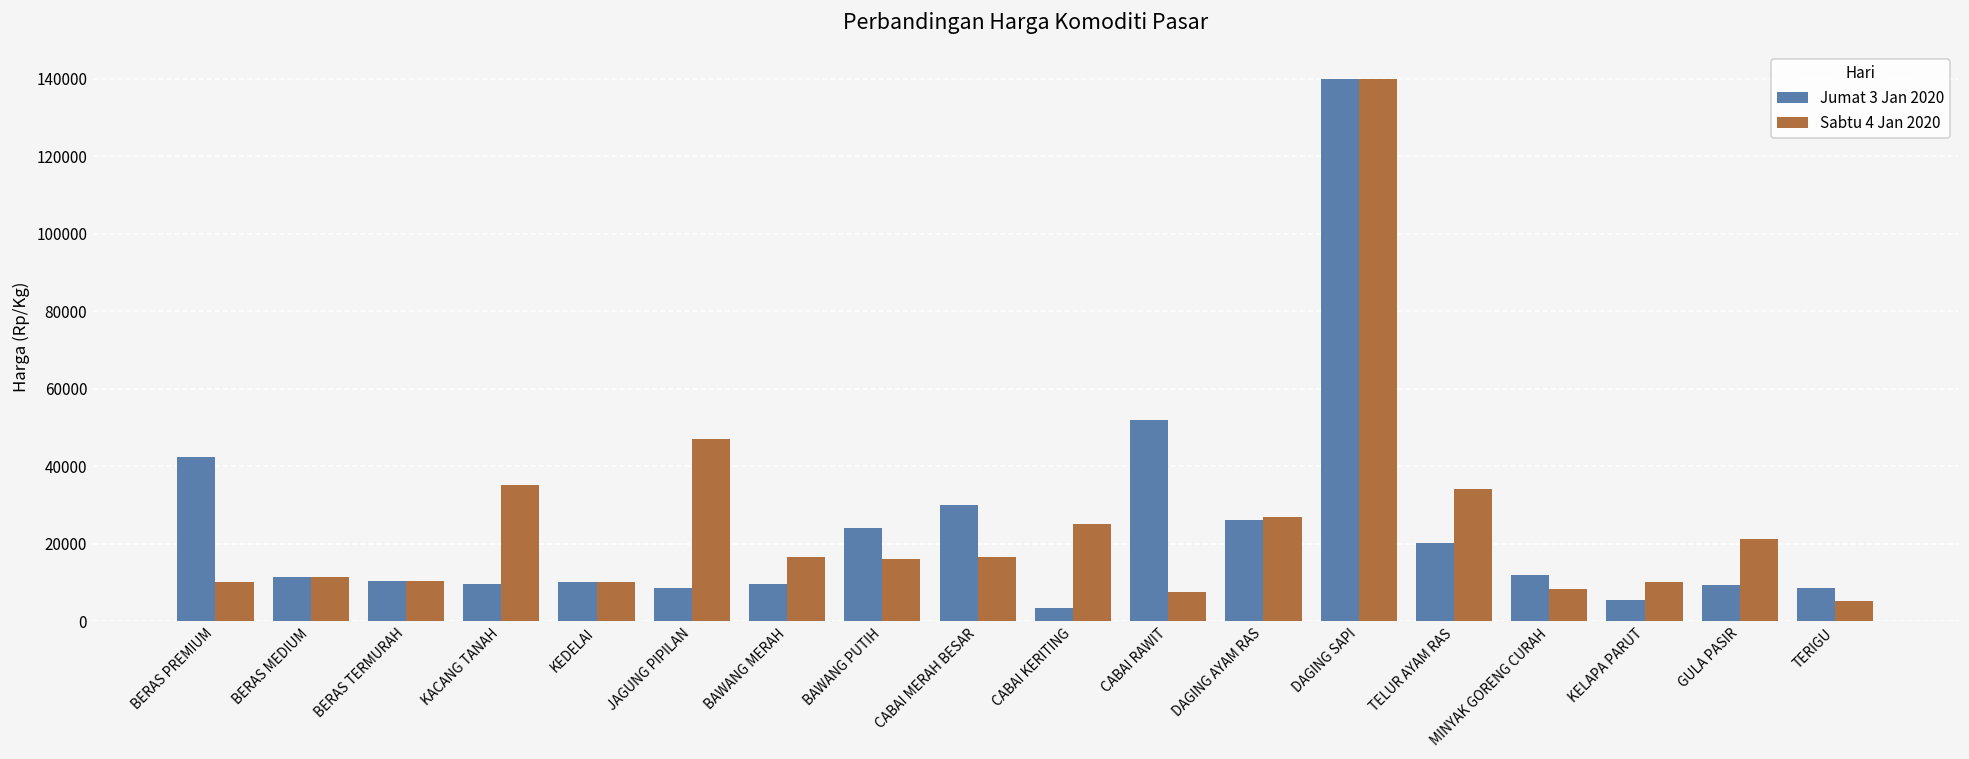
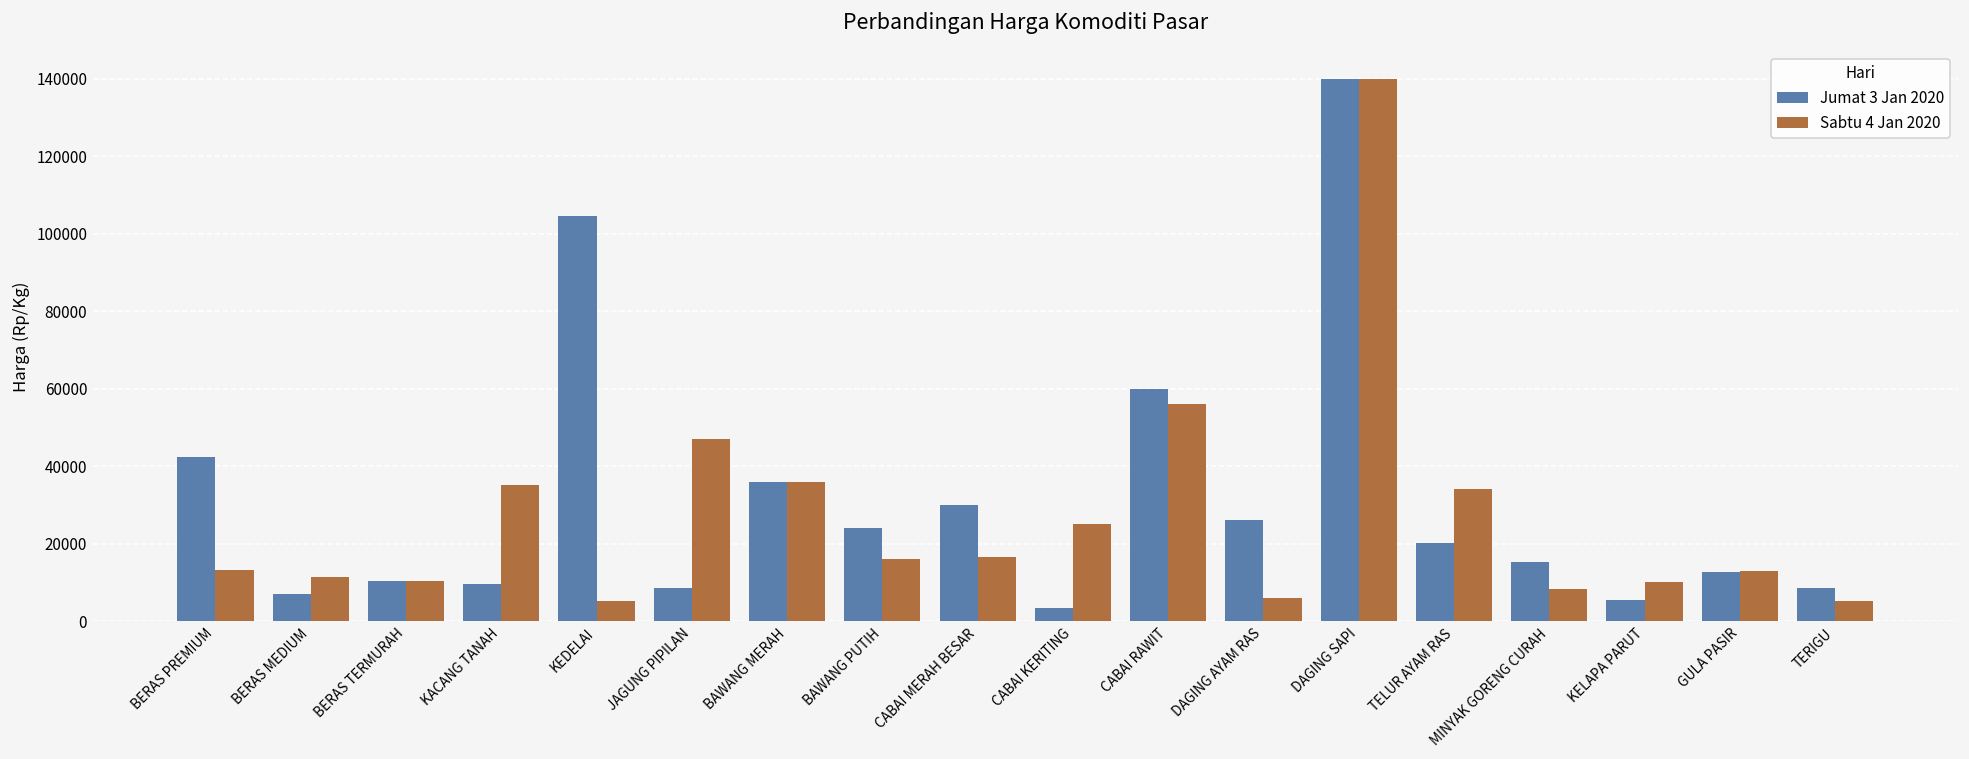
  {
    "Jumat 3 Jan 2020": {
      "BERAS PREMIUM": 42000,
-     "BERAS MEDIUM": 11000,
+     "BERAS MEDIUM": 7000,
      "BERAS TERMURAH": 10000,
      "KACANG TANAH": 10000,
-     "KEDELAI": 10000,
+     "KEDELAI": 105000,
      "JAGUNG PIPILAN": 9000,
-     "BAWANG MERAH": 9000,
+     "BAWANG MERAH": 36000,
      "BAWANG PUTIH": 24000,
      "CABAI MERAH BESAR": 30000,
      "CABAI KERITING": 4000,
-     "CABAI RAWIT": 52000,
+     "CABAI RAWIT": 60000,
      "DAGING AYAM RAS": 26000,
      "DAGING SAPI": 140000,
      "TELUR AYAM RAS": 20000,
-     "MINYAK GORENG CURAH": 12000,
+     "MINYAK GORENG CURAH": 15000,
      "KELAPA PARUT": 5000,
-     "GULA PASIR": 9000,
+     "GULA PASIR": 13000,
      "TERIGU": 9000
    },
    "Sabtu 4 Jan 2020": {
-     "BERAS PREMIUM": 10000,
+     "BERAS PREMIUM": 13000,
      "BERAS MEDIUM": 11000,
      "BERAS TERMURAH": 10000,
      "KACANG TANAH": 35000,
-     "KEDELAI": 10000,
+     "KEDELAI": 5000,
      "JAGUNG PIPILAN": 47000,
-     "BAWANG MERAH": 16000,
+     "BAWANG MERAH": 36000,
      "BAWANG PUTIH": 16000,
      "CABAI MERAH BESAR": 17000,
      "CABAI KERITING": 25000,
-     "CABAI RAWIT": 8000,
-     "DAGING AYAM RAS": 27000,
+     "CABAI RAWIT": 56000,
+     "DAGING AYAM RAS": 6000,
      "DAGING SAPI": 140000,
      "TELUR AYAM RAS": 34000,
      "MINYAK GORENG CURAH": 8000,
      "KELAPA PARUT": 10000,
-     "GULA PASIR": 21000,
+     "GULA PASIR": 13000,
      "TERIGU": 5000
    }
  }
